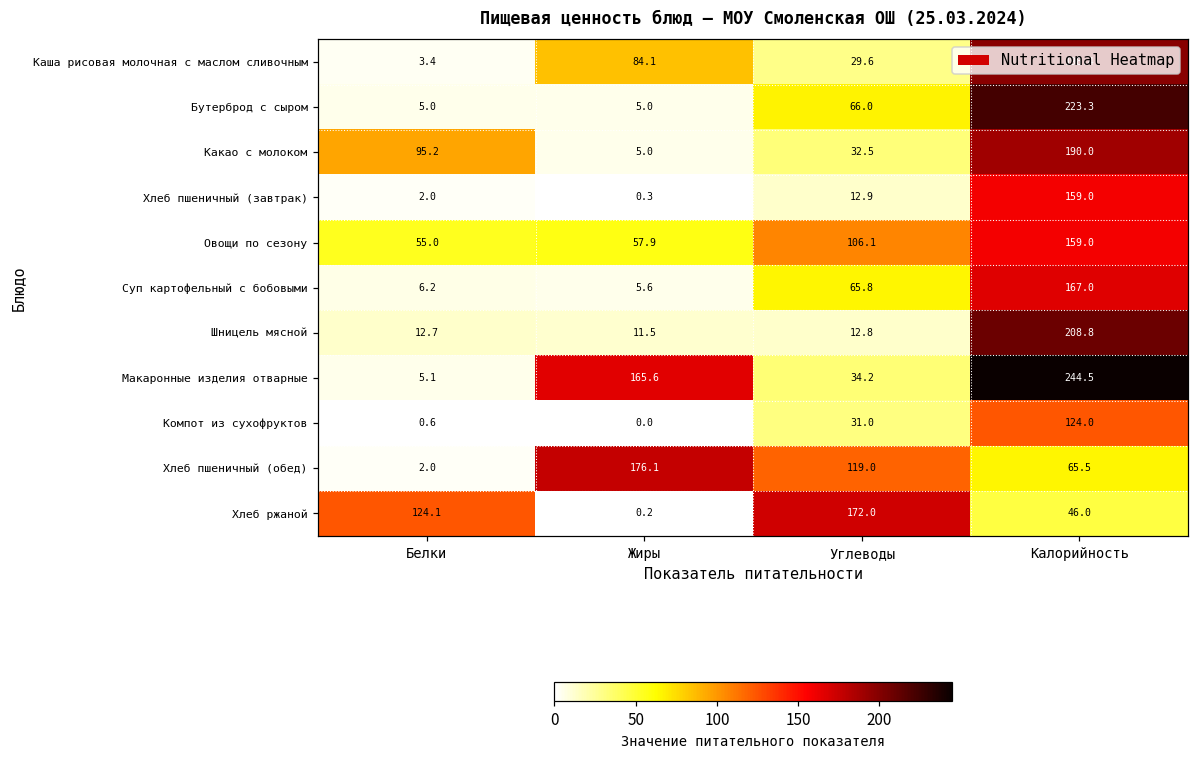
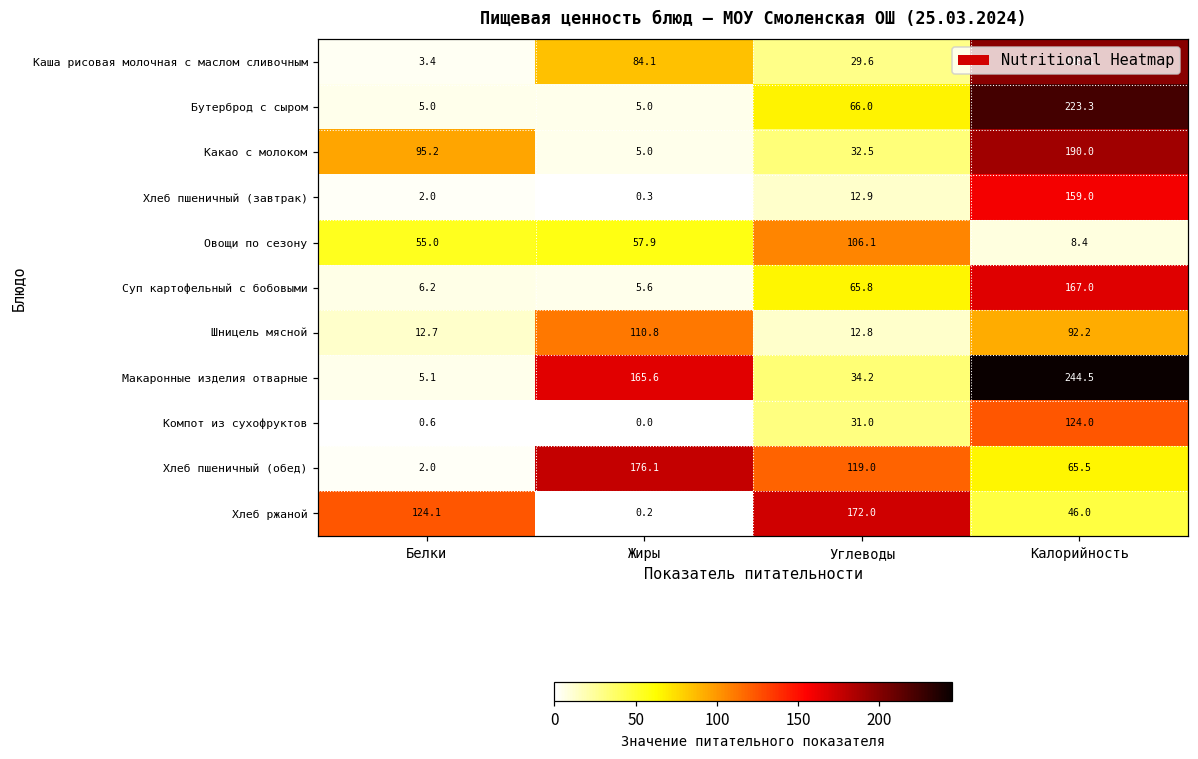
  {
    "Каша рисовая молочная с маслом сливочным": {
      "Белки": 3.4,
      "Жиры": 84.1,
      "Углеводы": 29.6
    },
    "Бутерброд с сыром": {
      "Белки": 5.0,
      "Жиры": 5.0,
      "Углеводы": 66.0,
      "Калорийность": 223.3
    },
    "Какао с молоком": {
      "Белки": 95.2,
      "Жиры": 5.0,
      "Углеводы": 32.5,
      "Калорийность": 190.0
    },
    "Хлеб пшеничный (завтрак)": {
      "Белки": 2.0,
      "Жиры": 0.3,
      "Углеводы": 12.9,
      "Калорийность": 159.0
    },
    "Овощи по сезону": {
      "Белки": 55.0,
      "Жиры": 57.9,
      "Углеводы": 106.1,
-     "Калорийность": 159.0
+     "Калорийность": 8.4
    },
    "Суп картофельный с бобовыми": {
      "Белки": 6.2,
      "Жиры": 5.6,
      "Углеводы": 65.8,
      "Калорийность": 167.0
    },
    "Шницель мясной": {
      "Белки": 12.7,
-     "Жиры": 11.5,
+     "Жиры": 110.8,
      "Углеводы": 12.8,
-     "Калорийность": 208.8
+     "Калорийность": 92.2
    },
    "Макаронные изделия отварные": {
      "Белки": 5.1,
      "Жиры": 165.6,
      "Углеводы": 34.2,
      "Калорийность": 244.5
    },
    "Компот из сухофруктов": {
      "Белки": 0.6,
      "Жиры": 0.0,
      "Углеводы": 31.0,
      "Калорийность": 124.0
    },
    "Хлеб пшеничный (обед)": {
      "Белки": 2.0,
      "Жиры": 176.1,
      "Углеводы": 119.0,
      "Калорийность": 65.5
    },
    "Хлеб ржаной": {
      "Белки": 124.1,
      "Жиры": 0.2,
      "Углеводы": 172.0,
      "Калорийность": 46.0
    }
  }
